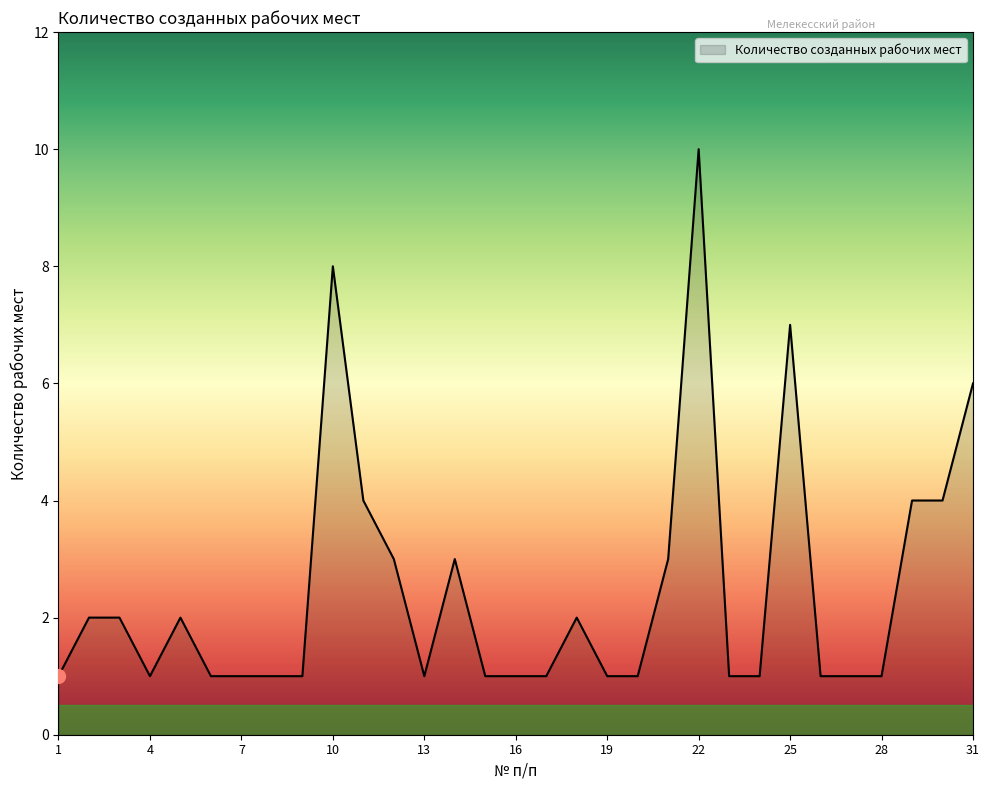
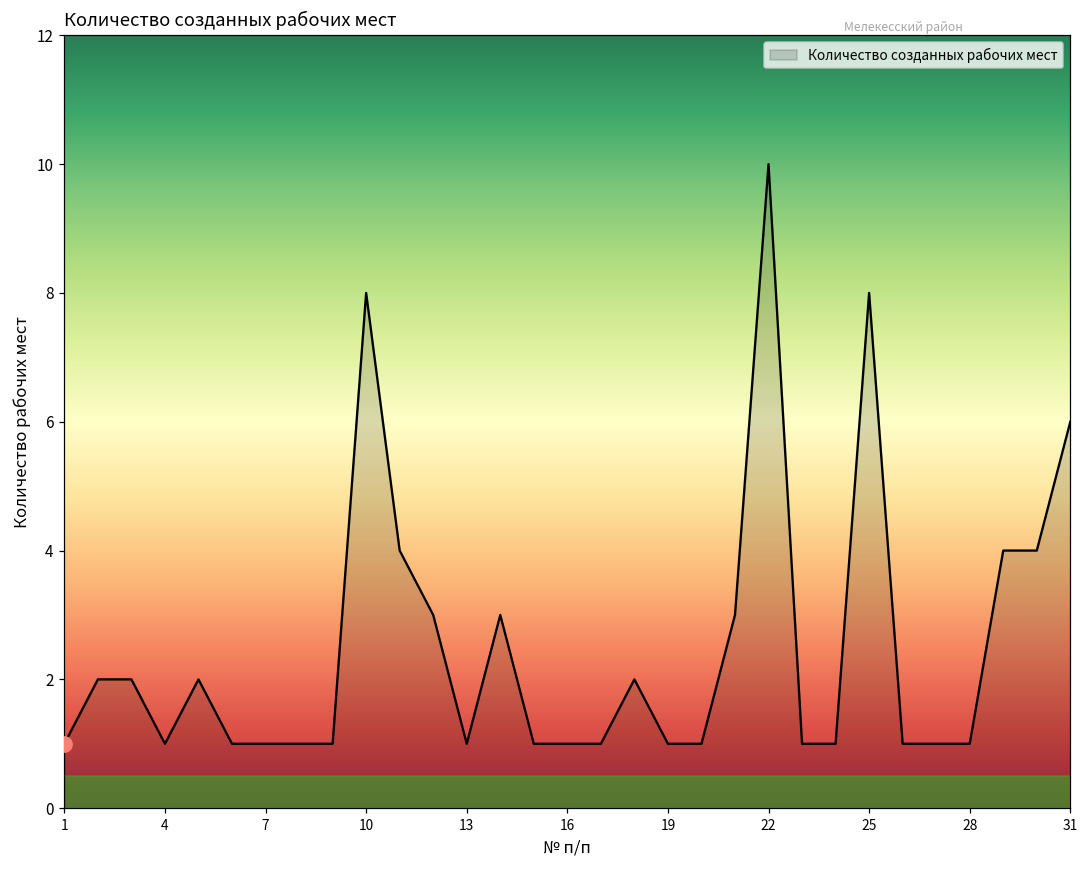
  {
    "Количество созданных рабочих мест": {
      "4": 1,
      "7": 1,
      "10": 8,
      "13": 1,
      "16": 1,
      "19": 1,
      "22": 10,
-     "25": 7,
+     "25": 8,
      "28": 1,
      "31": 6
    }
  }
